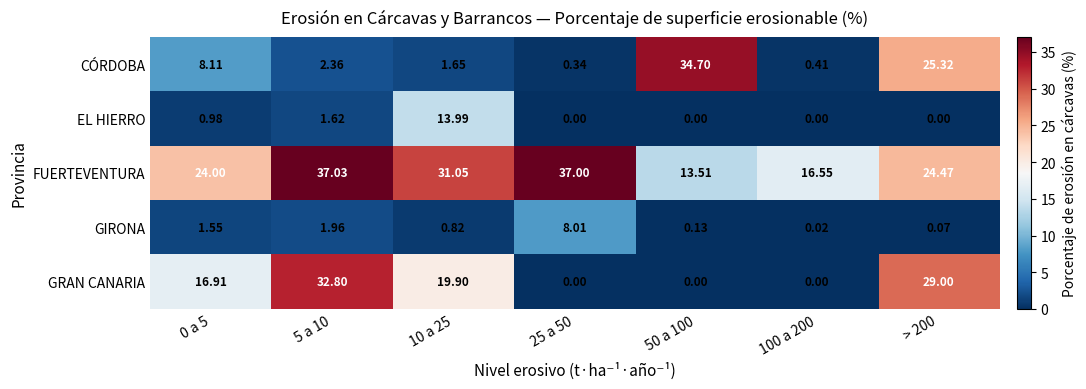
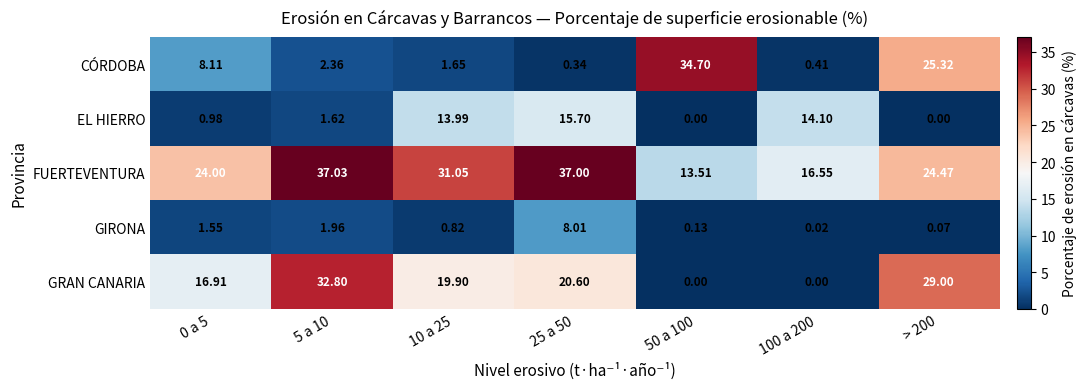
  {
    "CÓRDOBA": {
      "0 a 5": 8.11,
      "5 a 10": 2.36,
      "10 a 25": 1.65,
      "25 a 50": 0.34,
      "50 a 100": 34.70,
      "100 a 200": 0.41,
      "> 200": 25.32
    },
    "EL HIERRO": {
      "0 a 5": 0.98,
      "5 a 10": 1.62,
      "10 a 25": 13.99,
-     "25 a 50": 0.00,
+     "25 a 50": 15.70,
      "50 a 100": 0.00,
-     "100 a 200": 0.00,
+     "100 a 200": 14.10,
      "> 200": 0.00
    },
    "FUERTEVENTURA": {
      "0 a 5": 24.00,
      "5 a 10": 37.03,
      "10 a 25": 31.05,
      "25 a 50": 37.00,
      "50 a 100": 13.51,
      "100 a 200": 16.55,
      "> 200": 24.47
    },
    "GIRONA": {
      "0 a 5": 1.55,
      "5 a 10": 1.96,
      "10 a 25": 0.82,
      "25 a 50": 8.01,
      "50 a 100": 0.13,
      "100 a 200": 0.02,
      "> 200": 0.07
    },
    "GRAN CANARIA": {
      "0 a 5": 16.91,
      "5 a 10": 32.80,
      "10 a 25": 19.90,
-     "25 a 50": 0.00,
+     "25 a 50": 20.60,
      "50 a 100": 0.00,
      "100 a 200": 0.00,
      "> 200": 29.00
    }
  }
